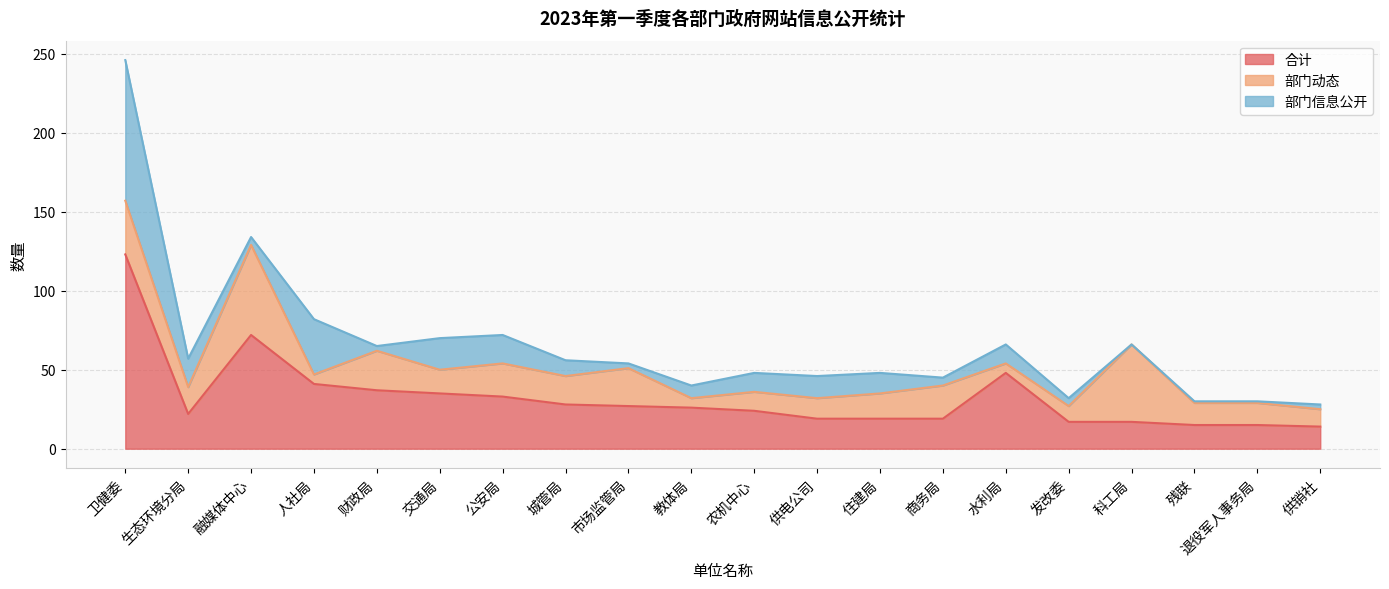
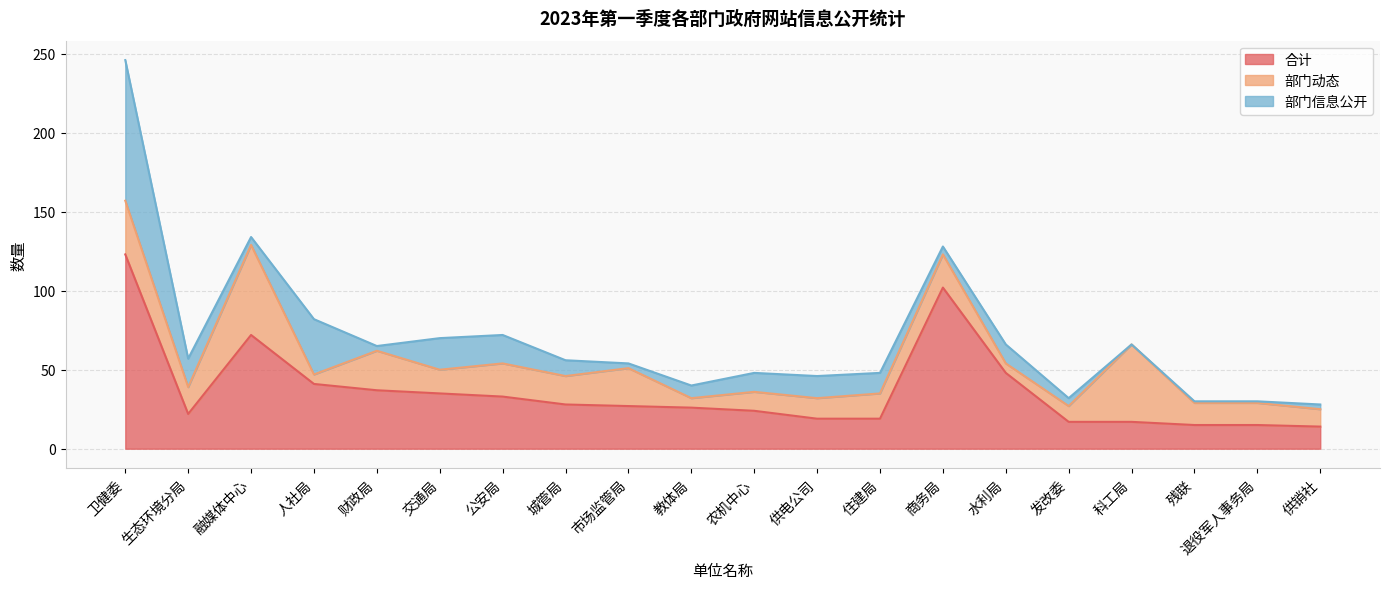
  {
    "合计": {
      "卫健委": 123,
      "生态环境分局": 22,
      "融媒体中心": 72,
      "人社局": 41,
      "财政局": 37,
      "交通局": 35,
      "公安局": 33,
      "城管局": 28,
      "市场监管局": 27,
      "教体局": 26,
      "农机中心": 24,
      "供电公司": 19,
      "住建局": 19,
-     "商务局": 19,
+     "商务局": 102,
      "水利局": 48,
      "发改委": 17,
      "科工局": 17,
      "残联": 15,
      "退役军人事务局": 15,
      "供销社": 14
    },
    "部门动态": {
      "卫健委": 34,
      "生态环境分局": 17,
      "融媒体中心": 57,
      "人社局": 6,
      "财政局": 25,
      "交通局": 15,
      "公安局": 21,
      "城管局": 18,
      "市场监管局": 24,
      "教体局": 6,
      "农机中心": 12,
      "供电公司": 13,
      "住建局": 16,
      "商务局": 21,
      "水利局": 6,
      "发改委": 10,
      "供销社": 11
    },
    "部门信息公开": {
      "卫健委": 89,
      "生态环境分局": 18,
      "融媒体中心": 5,
      "人社局": 35,
      "财政局": 3,
      "交通局": 20,
      "公安局": 18,
      "城管局": 10,
      "市场监管局": 3,
      "教体局": 8,
      "农机中心": 12,
      "供电公司": 14,
      "住建局": 13,
      "商务局": 5,
      "水利局": 12,
      "发改委": 5,
      "供销社": 3
    }
  }
